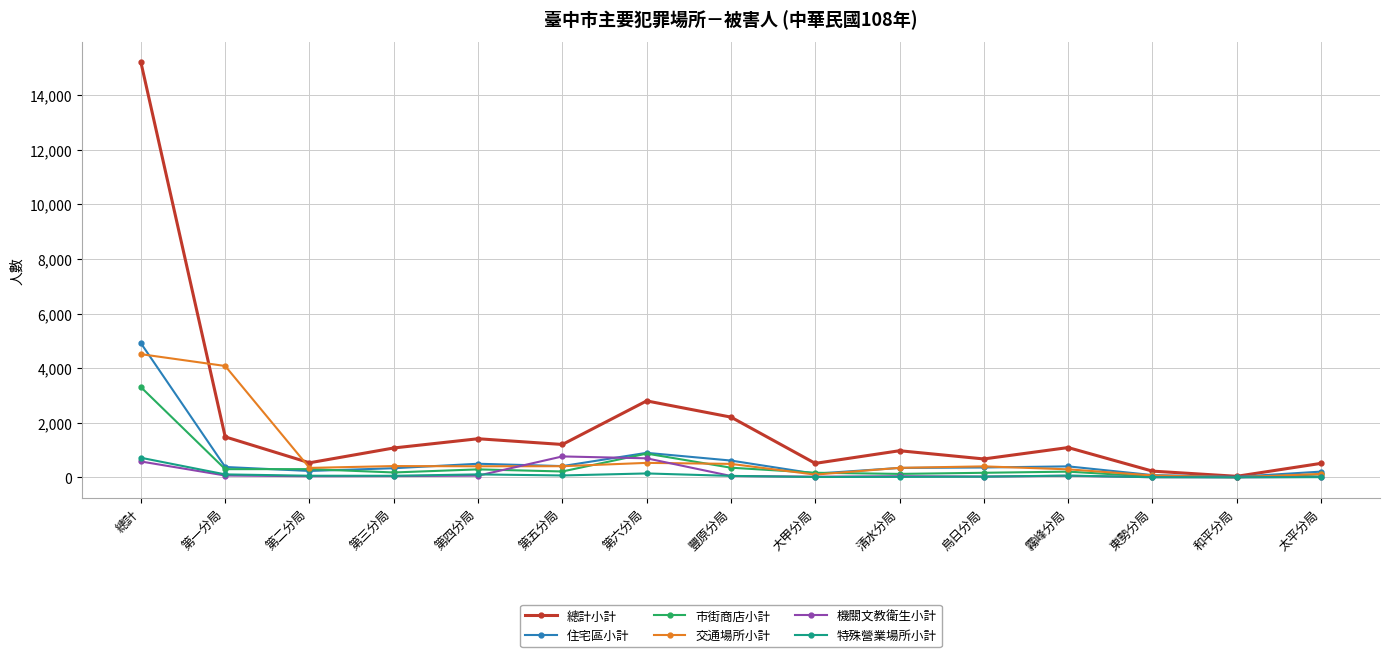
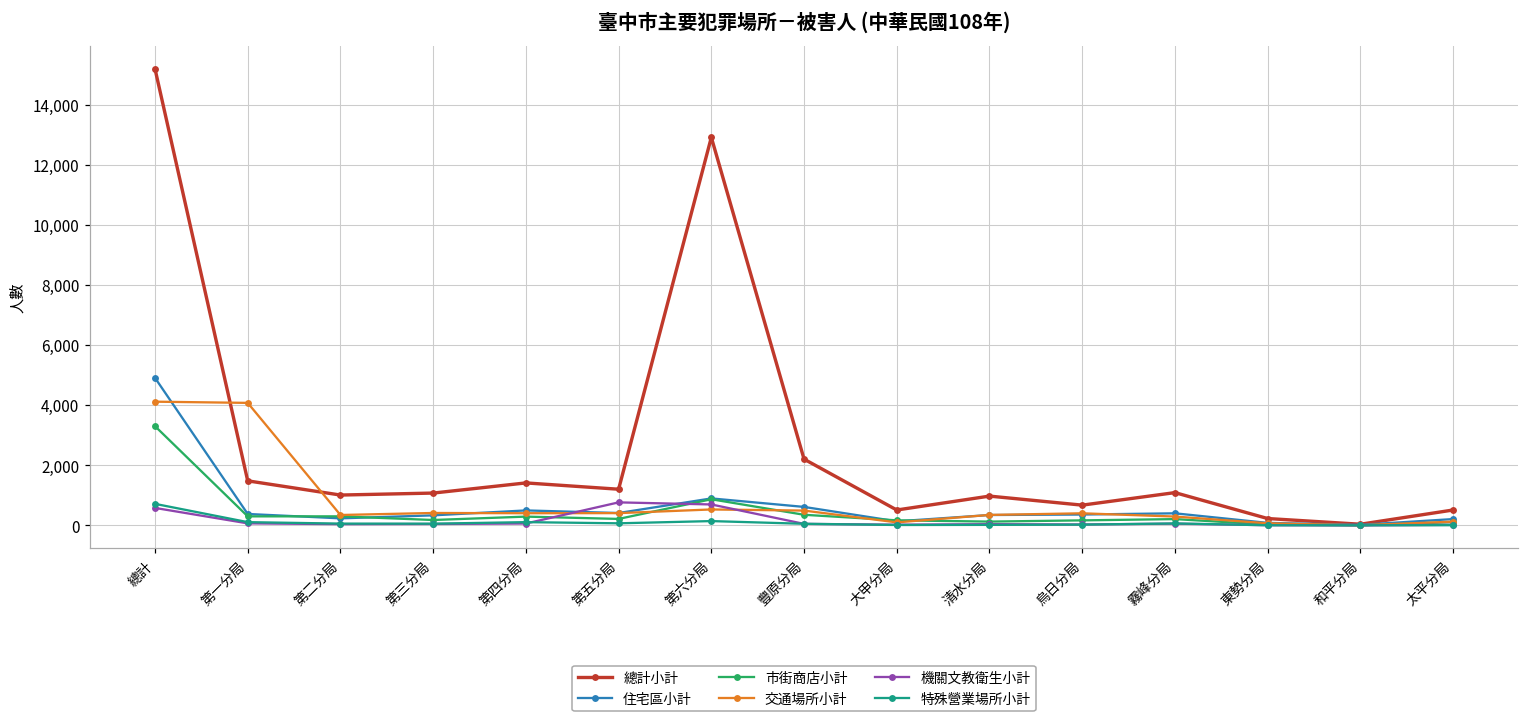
  {
    "總計小計": {
      "總計": "15,200",
      "第一分局": "1,500",
-     "第二分局": "500",
+     "第二分局": "1,000",
      "第三分局": "1,100",
      "第四分局": "1,400",
      "第五分局": "1,200",
-     "第六分局": "2,800",
+     "第六分局": "12,900",
      "豐原分局": "2,200",
      "大甲分局": "500",
      "清水分局": "1,000",
      "烏日分局": "700",
      "霧峰分局": "1,100",
      "東勢分局": "200",
      "太平分局": "500"
    },
    "住宅區小計": {
      "總計": "4,900",
      "豐原分局": "600",
      "霧峰分局": "400"
    },
    "交通場所小計": {
-     "總計": "4,500",
+     "總計": "4,100",
      "第一分局": "4,100",
      "第六分局": "500",
      "豐原分局": "500"
    },
    "機關文教衛生小計": {
      "總計": "600",
      "第五分局": "800",
      "第六分局": "700"
    }
  }
